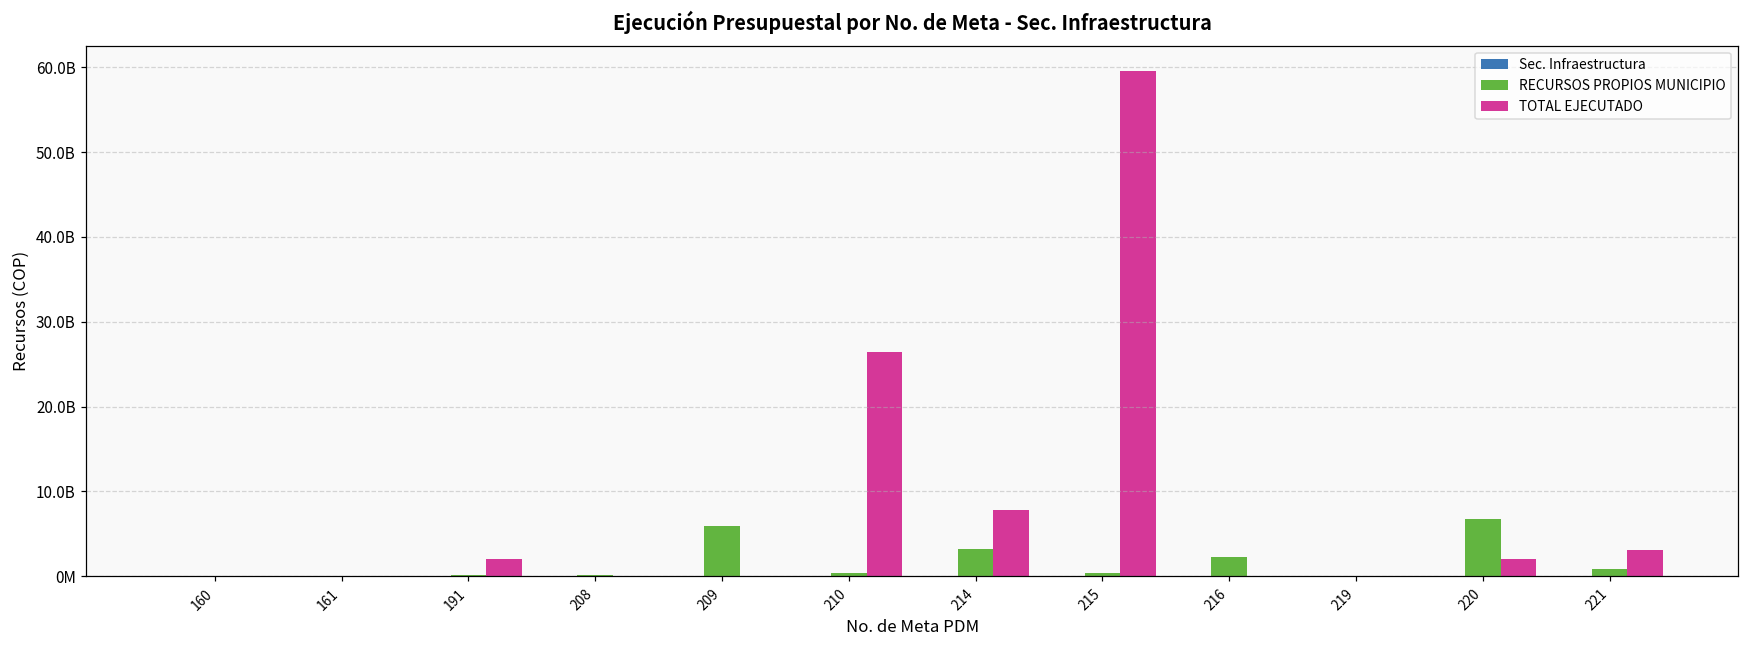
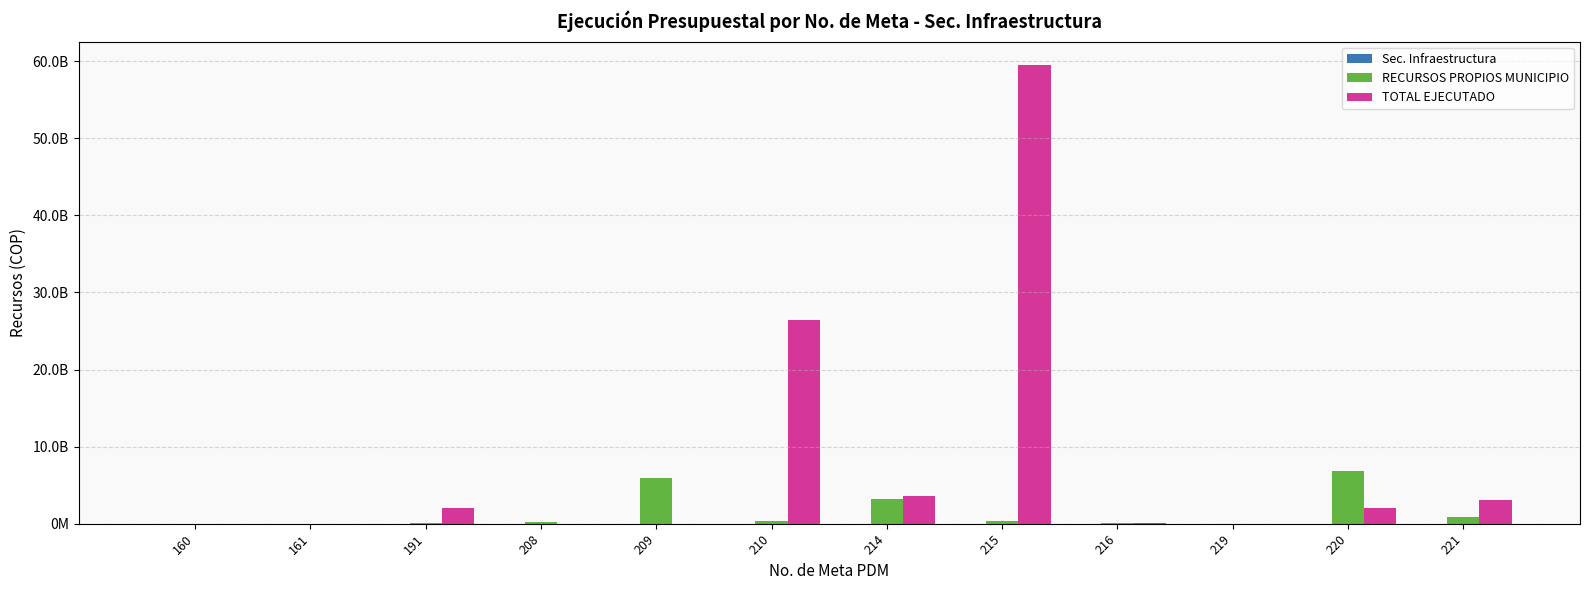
  {
    "RECURSOS PROPIOS MUNICIPIO": {
      "160": 0,
      "161": 0,
      "209": 6000000000,
      "210": 0,
      "214": 3000000000,
      "215": 0,
-     "216": 2000000000,
+     "216": 0,
      "219": 0,
      "220": 7000000000,
      "221": 1000000000
    },
    "TOTAL EJECUTADO": {
      "160": 0,
      "161": 0,
      "191": 2000000000,
      "208": 0,
      "209": 0,
      "210": 26000000000,
-     "214": 8000000000,
+     "214": 4000000000,
      "215": 60000000000,
      "219": 0,
      "220": 2000000000,
      "221": 3000000000
    }
  }
